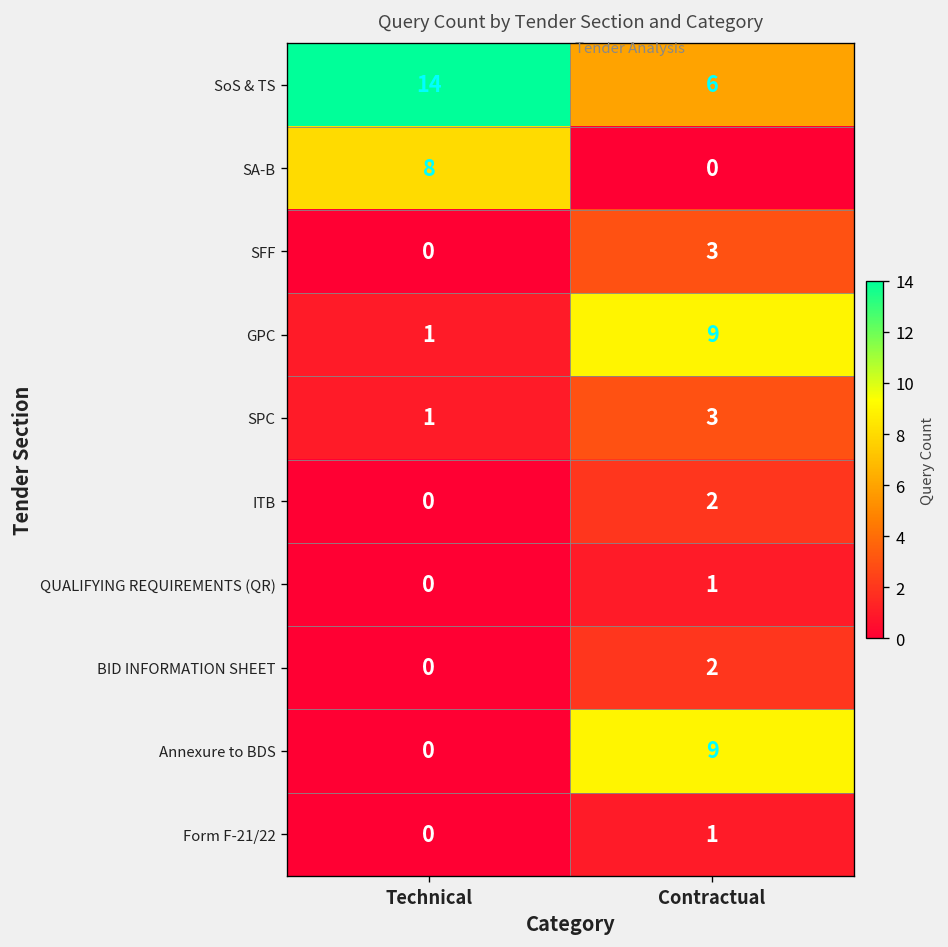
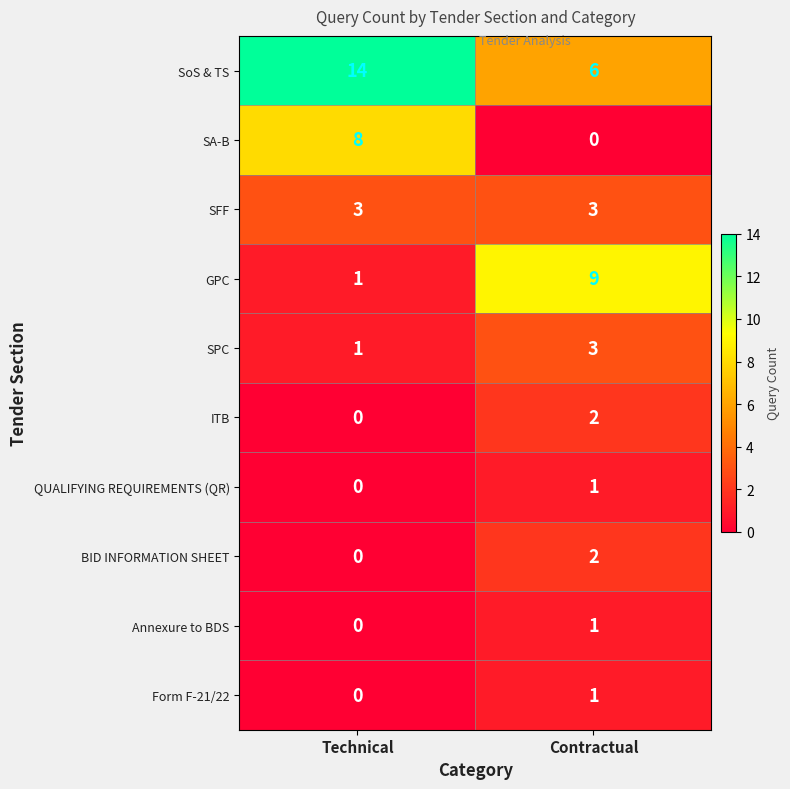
  {
    "SoS & TS": {
      "Technical": 14,
      "Contractual": 6
    },
    "SA-B": {
      "Technical": 8,
      "Contractual": 0
    },
    "SFF": {
-     "Technical": 0,
+     "Technical": 3,
      "Contractual": 3
    },
    "GPC": {
      "Technical": 1,
      "Contractual": 9
    },
    "SPC": {
      "Technical": 1,
      "Contractual": 3
    },
    "ITB": {
      "Technical": 0,
      "Contractual": 2
    },
    "QUALIFYING REQUIREMENTS (QR)": {
      "Technical": 0,
      "Contractual": 1
    },
    "BID INFORMATION SHEET": {
      "Technical": 0,
      "Contractual": 2
    },
    "Annexure to BDS": {
      "Technical": 0,
-     "Contractual": 9
+     "Contractual": 1
    },
    "Form F-21/22": {
      "Technical": 0,
      "Contractual": 1
    }
  }
